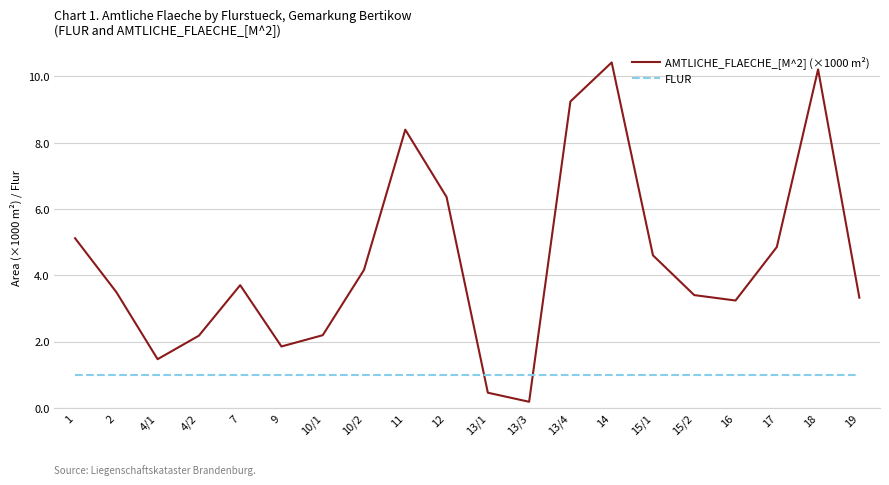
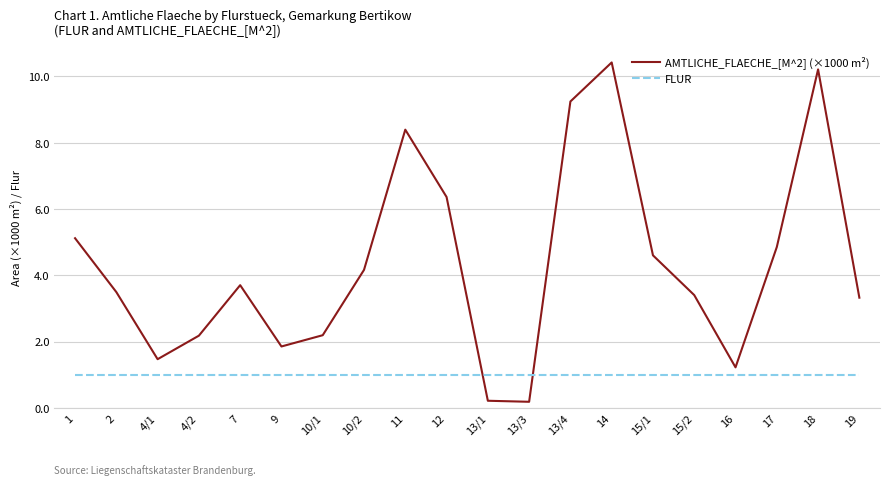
  {
    "AMTLICHE_FLAECHE_[M^2] (×1000 m²)": {
      "1": 5.1,
      "2": 3.5,
      "4/1": 1.5,
      "4/2": 2.2,
      "7": 3.7,
      "9": 1.9,
      "10/1": 2.2,
      "10/2": 4.2,
      "11": 8.4,
      "12": 6.4,
-     "13/1": 0.5,
+     "13/1": 0.2,
      "13/3": 0.2,
      "13/4": 9.2,
      "14": 10.4,
      "15/1": 4.6,
      "15/2": 3.4,
-     "16": 3.2,
+     "16": 1.2,
      "17": 4.9,
      "18": 10.2,
      "19": 3.3
    },
    "FLUR": {
      "1": 1.0,
      "2": 1.0,
      "4/1": 1.0,
      "4/2": 1.0,
      "7": 1.0,
      "9": 1.0,
      "10/1": 1.0,
      "10/2": 1.0,
      "11": 1.0,
      "12": 1.0,
      "13/1": 1.0,
      "13/3": 1.0,
      "13/4": 1.0,
      "14": 1.0,
      "15/1": 1.0,
      "15/2": 1.0,
      "16": 1.0,
      "17": 1.0,
      "18": 1.0,
      "19": 1.0
    }
  }
